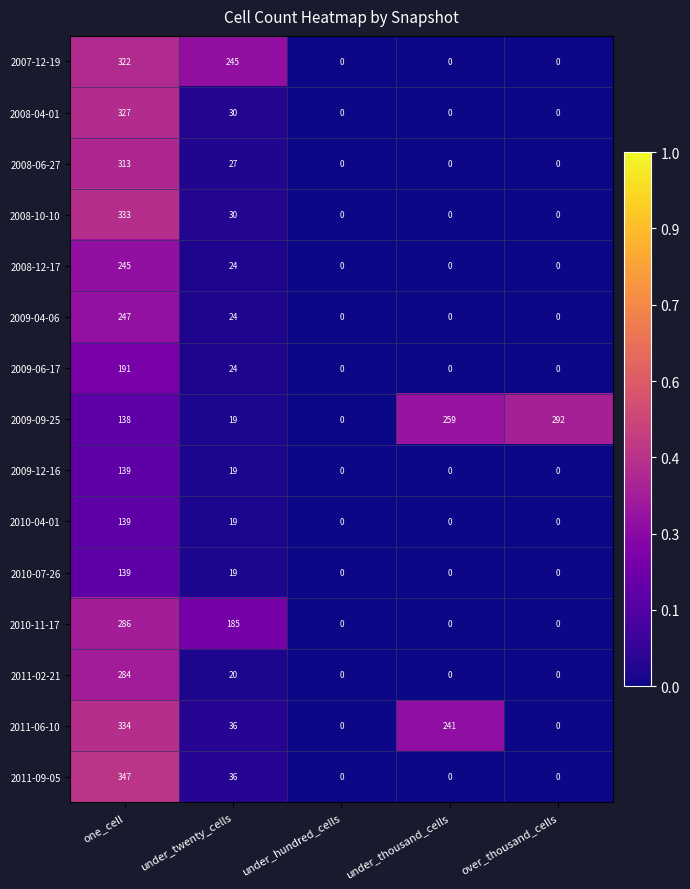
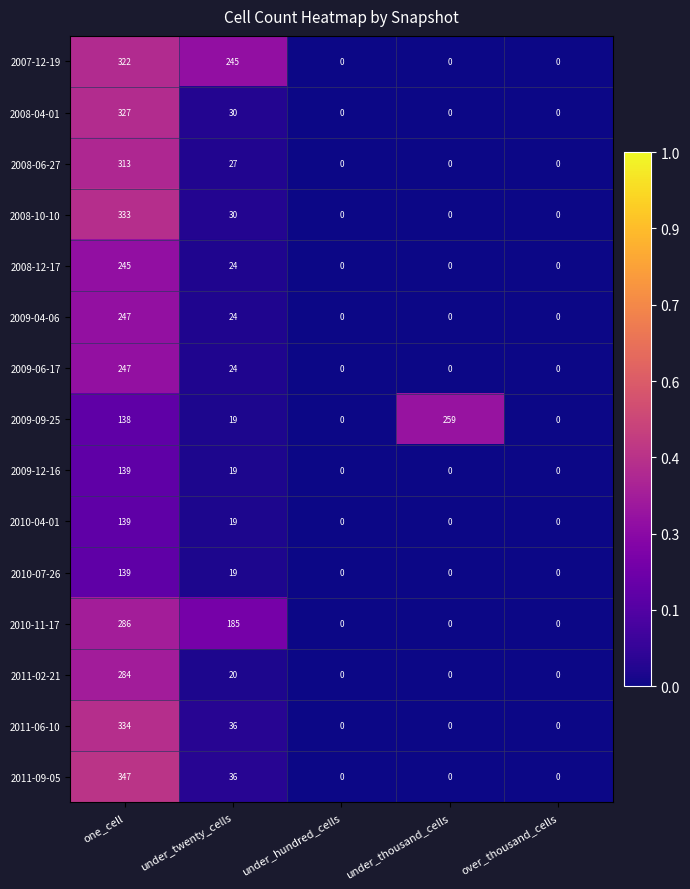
  {
    "2007-12-19": {
      "one_cell": 322,
      "under_twenty_cells": 245,
      "under_hundred_cells": 0,
      "under_thousand_cells": 0,
      "over_thousand_cells": 0
    },
    "2008-04-01": {
      "one_cell": 327,
      "under_twenty_cells": 30,
      "under_hundred_cells": 0,
      "under_thousand_cells": 0,
      "over_thousand_cells": 0
    },
    "2008-06-27": {
      "one_cell": 313,
      "under_twenty_cells": 27,
      "under_hundred_cells": 0,
      "under_thousand_cells": 0,
      "over_thousand_cells": 0
    },
    "2008-10-10": {
      "one_cell": 333,
      "under_twenty_cells": 30,
      "under_hundred_cells": 0,
      "under_thousand_cells": 0,
      "over_thousand_cells": 0
    },
    "2008-12-17": {
      "one_cell": 245,
      "under_twenty_cells": 24,
      "under_hundred_cells": 0,
      "under_thousand_cells": 0,
      "over_thousand_cells": 0
    },
    "2009-04-06": {
      "one_cell": 247,
      "under_twenty_cells": 24,
      "under_hundred_cells": 0,
      "under_thousand_cells": 0,
      "over_thousand_cells": 0
    },
    "2009-06-17": {
-     "one_cell": 191,
+     "one_cell": 247,
      "under_twenty_cells": 24,
      "under_hundred_cells": 0,
      "under_thousand_cells": 0,
      "over_thousand_cells": 0
    },
    "2009-09-25": {
      "one_cell": 138,
      "under_twenty_cells": 19,
      "under_hundred_cells": 0,
      "under_thousand_cells": 259,
-     "over_thousand_cells": 292
+     "over_thousand_cells": 0
    },
    "2009-12-16": {
      "one_cell": 139,
      "under_twenty_cells": 19,
      "under_hundred_cells": 0,
      "under_thousand_cells": 0,
      "over_thousand_cells": 0
    },
    "2010-04-01": {
      "one_cell": 139,
      "under_twenty_cells": 19,
      "under_hundred_cells": 0,
      "under_thousand_cells": 0,
      "over_thousand_cells": 0
    },
    "2010-07-26": {
      "one_cell": 139,
      "under_twenty_cells": 19,
      "under_hundred_cells": 0,
      "under_thousand_cells": 0,
      "over_thousand_cells": 0
    },
    "2010-11-17": {
      "one_cell": 286,
      "under_twenty_cells": 185,
      "under_hundred_cells": 0,
      "under_thousand_cells": 0,
      "over_thousand_cells": 0
    },
    "2011-02-21": {
      "one_cell": 284,
      "under_twenty_cells": 20,
      "under_hundred_cells": 0,
      "under_thousand_cells": 0,
      "over_thousand_cells": 0
    },
    "2011-06-10": {
      "one_cell": 334,
      "under_twenty_cells": 36,
      "under_hundred_cells": 0,
-     "under_thousand_cells": 241,
+     "under_thousand_cells": 0,
      "over_thousand_cells": 0
    },
    "2011-09-05": {
      "one_cell": 347,
      "under_twenty_cells": 36,
      "under_hundred_cells": 0,
      "under_thousand_cells": 0,
      "over_thousand_cells": 0
    }
  }
